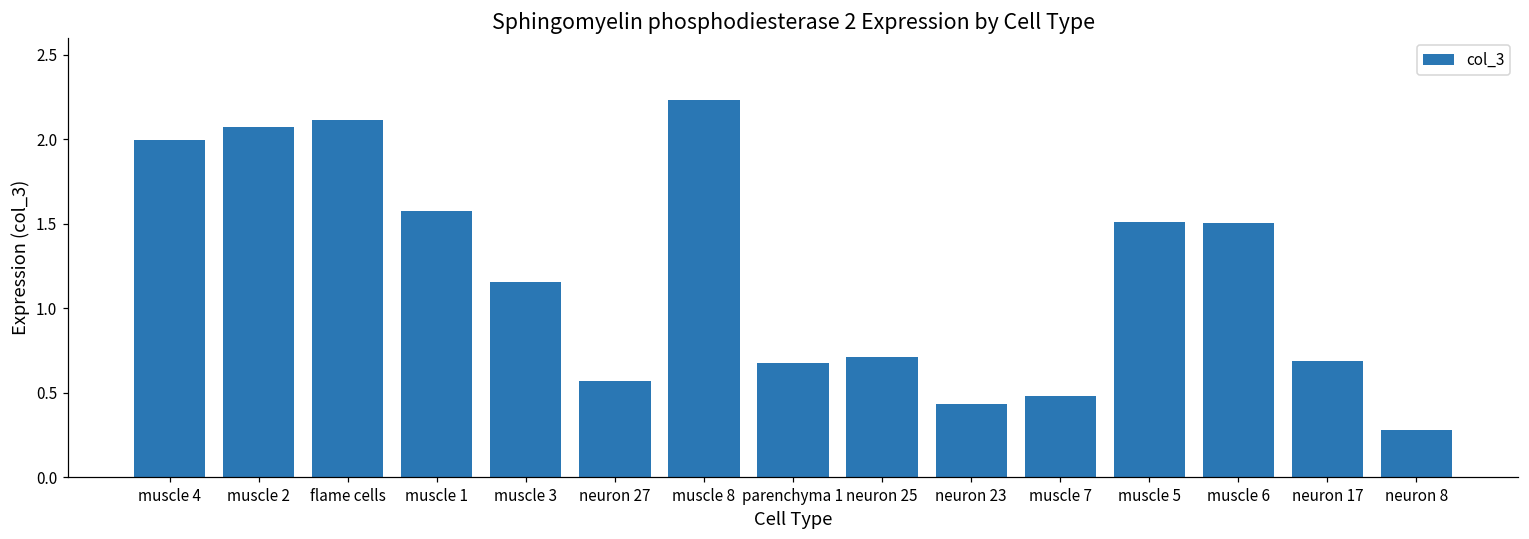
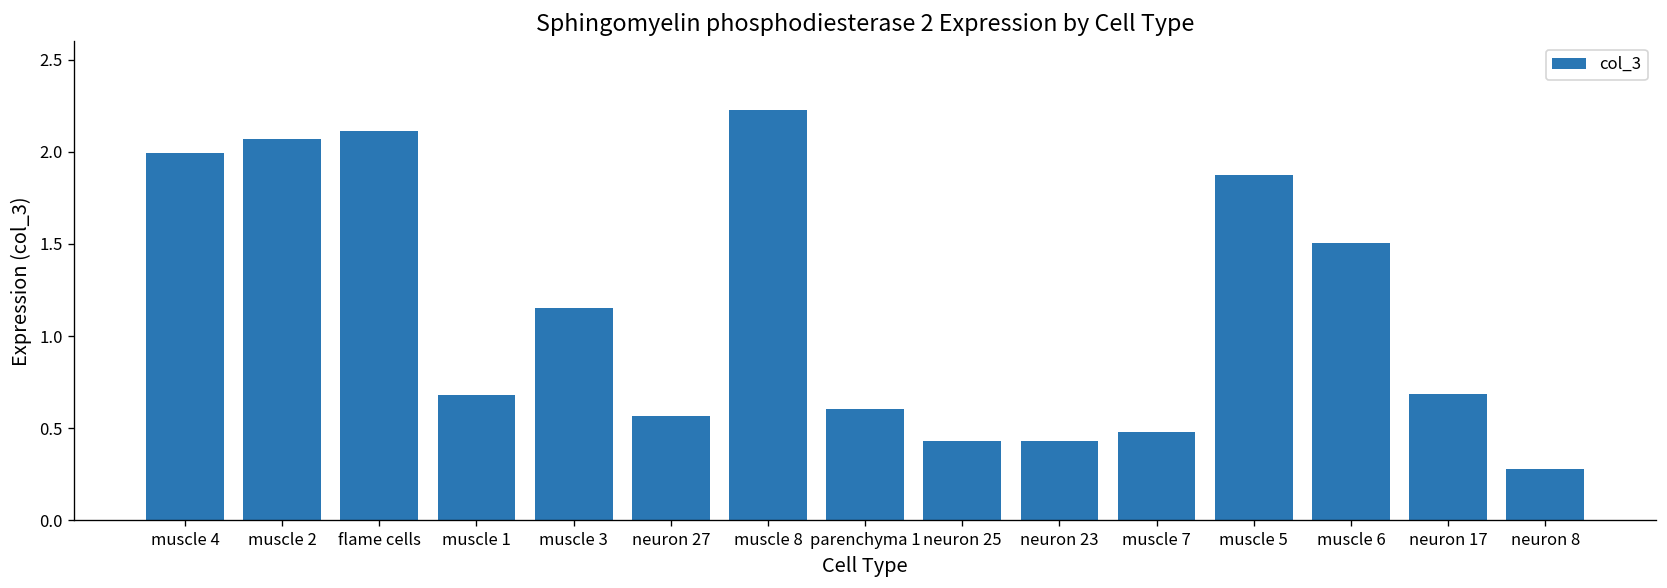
  {
    "muscle 4": 1.99,
    "muscle 2": 2.07,
    "flame cells": 2.11,
-   "muscle 1": 1.57,
+   "muscle 1": 0.68,
    "muscle 3": 1.15,
    "neuron 27": 0.57,
    "muscle 8": 2.23,
-   "parenchyma 1": 0.68,
-   "neuron 25": 0.71,
+   "parenchyma 1": 0.60,
+   "neuron 25": 0.43,
    "neuron 23": 0.43,
    "muscle 7": 0.48,
-   "muscle 5": 1.51,
+   "muscle 5": 1.87,
    "muscle 6": 1.51,
    "neuron 17": 0.69,
    "neuron 8": 0.28
  }
